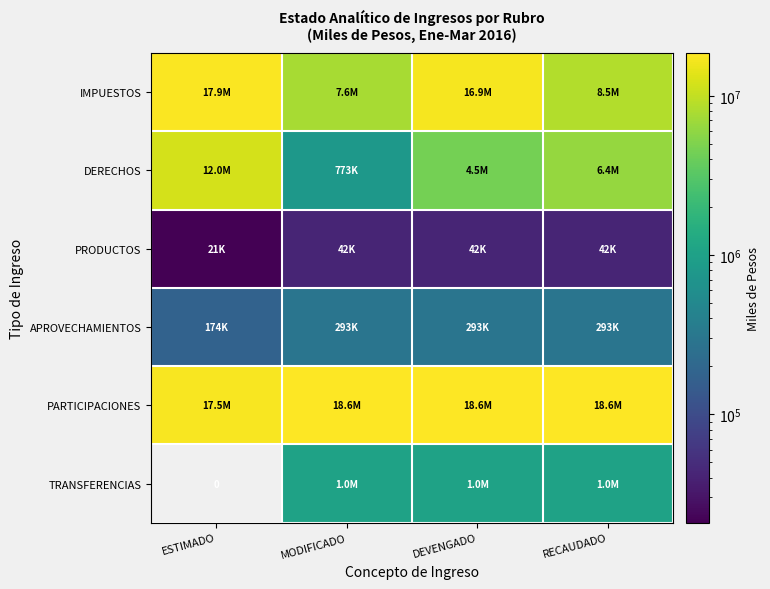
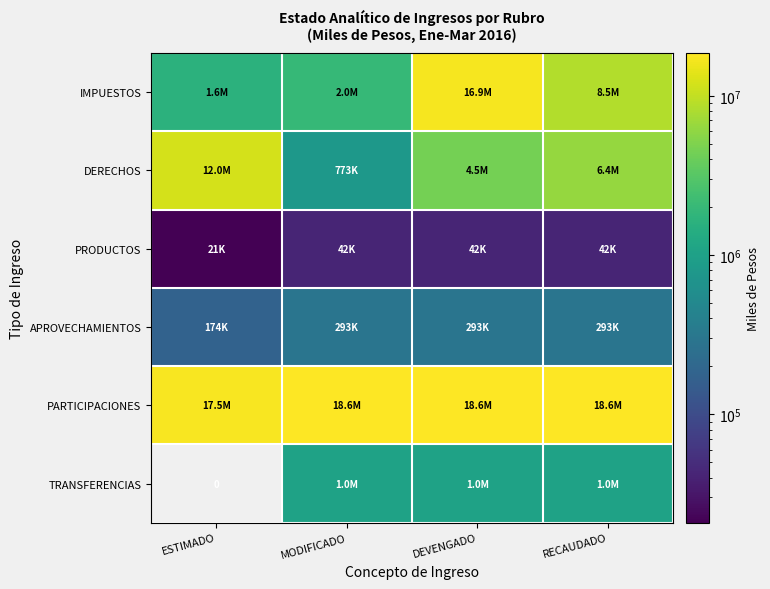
  {
    "IMPUESTOS": {
-     "ESTIMADO": "17.9M",
-     "MODIFICADO": "7.6M",
+     "ESTIMADO": "1.6M",
+     "MODIFICADO": "2.0M",
      "DEVENGADO": "16.9M",
      "RECAUDADO": "8.5M"
    },
    "DERECHOS": {
      "ESTIMADO": "12.0M",
      "MODIFICADO": "773K",
      "DEVENGADO": "4.5M",
      "RECAUDADO": "6.4M"
    },
    "PRODUCTOS": {
      "ESTIMADO": "21K",
      "MODIFICADO": "42K",
      "DEVENGADO": "42K",
      "RECAUDADO": "42K"
    },
    "APROVECHAMIENTOS": {
      "ESTIMADO": "174K",
      "MODIFICADO": "293K",
      "DEVENGADO": "293K",
      "RECAUDADO": "293K"
    },
    "PARTICIPACIONES": {
      "ESTIMADO": "17.5M",
      "MODIFICADO": "18.6M",
      "DEVENGADO": "18.6M",
      "RECAUDADO": "18.6M"
    },
    "TRANSFERENCIAS": {
      "MODIFICADO": "1.0M",
      "DEVENGADO": "1.0M",
      "RECAUDADO": "1.0M"
    }
  }
